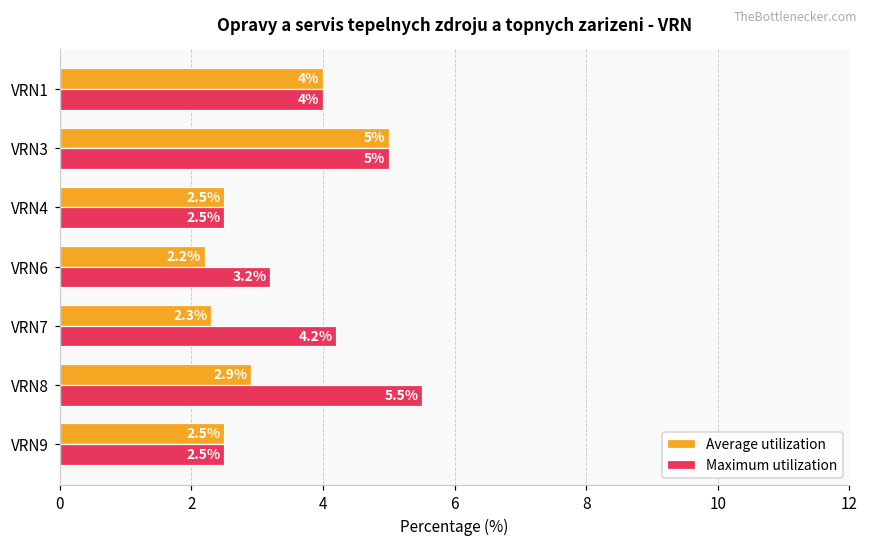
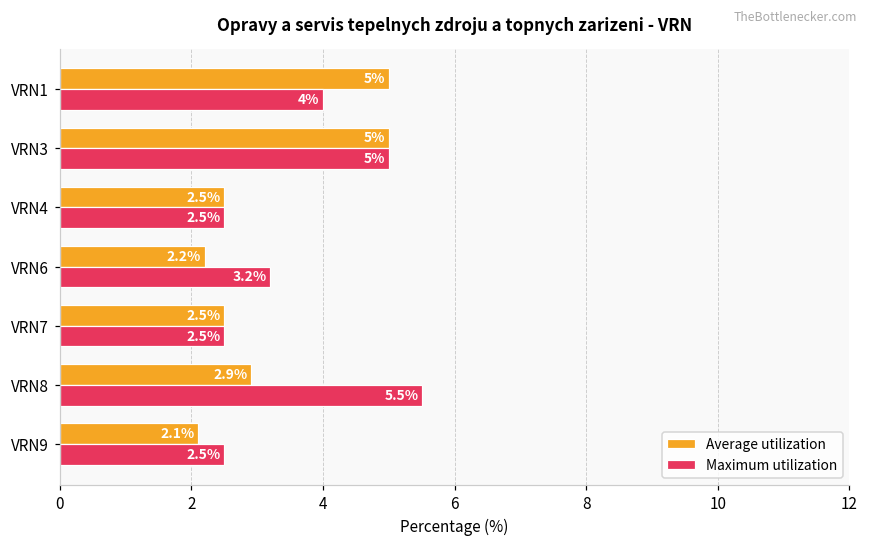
  {
    "Average utilization": {
-     "VRN1": "4%",
+     "VRN1": "5%",
      "VRN3": "5%",
      "VRN4": "2.5%",
      "VRN6": "2.2%",
-     "VRN7": "2.3%",
+     "VRN7": "2.5%",
      "VRN8": "2.9%",
-     "VRN9": "2.5%"
+     "VRN9": "2.1%"
    },
    "Maximum utilization": {
      "VRN1": "4%",
      "VRN3": "5%",
      "VRN4": "2.5%",
      "VRN6": "3.2%",
-     "VRN7": "4.2%",
+     "VRN7": "2.5%",
      "VRN8": "5.5%",
      "VRN9": "2.5%"
    }
  }
